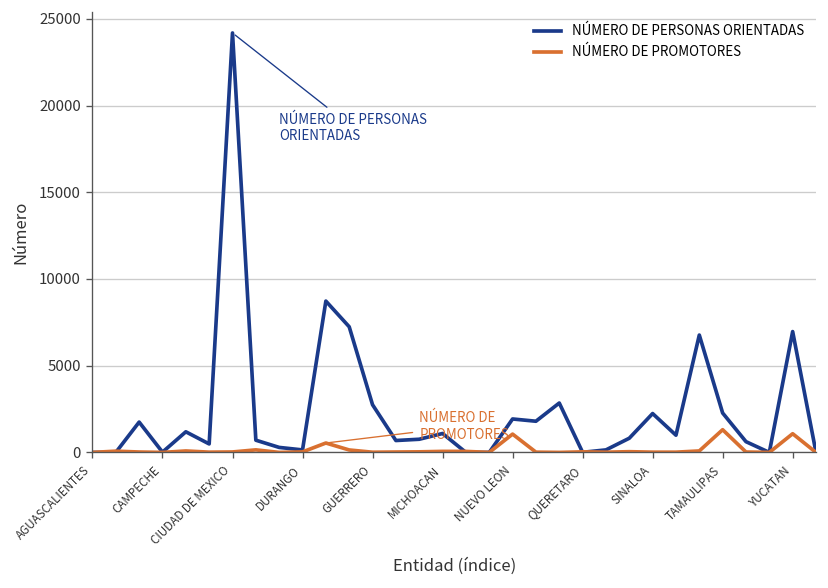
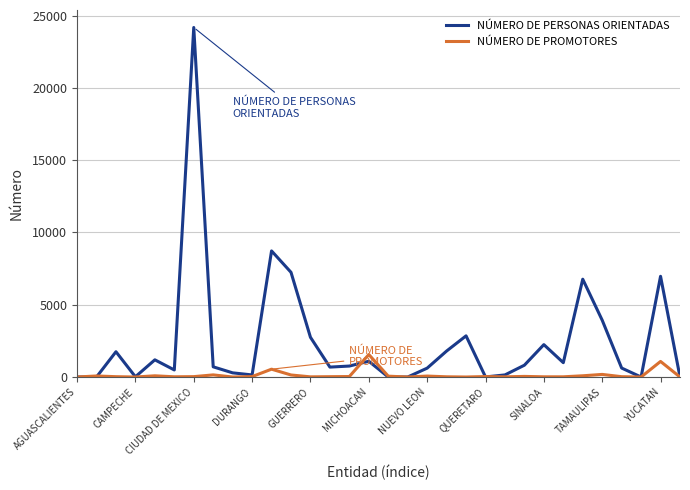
  {
    "NÚMERO DE PERSONAS ORIENTADAS": {
      "CIUDAD DE MEXICO": 24200,
      "GUERRERO": 2700,
      "MICHOACAN": 1100,
-     "NUEVO LEON": 1900,
+     "NUEVO LEON": 600,
      "SINALOA": 2200,
-     "TAMAULIPAS": 2300,
+     "TAMAULIPAS": 3900,
      "YUCATAN": 7000
    },
    "NÚMERO DE PROMOTORES": {
      "CIUDAD DE MEXICO": 0,
      "GUERRERO": 0,
-     "MICHOACAN": 100,
-     "NUEVO LEON": 1100,
+     "MICHOACAN": 1600,
+     "NUEVO LEON": 100,
      "SINALOA": 0,
-     "TAMAULIPAS": 1300,
+     "TAMAULIPAS": 200,
      "YUCATAN": 1100
    }
  }
